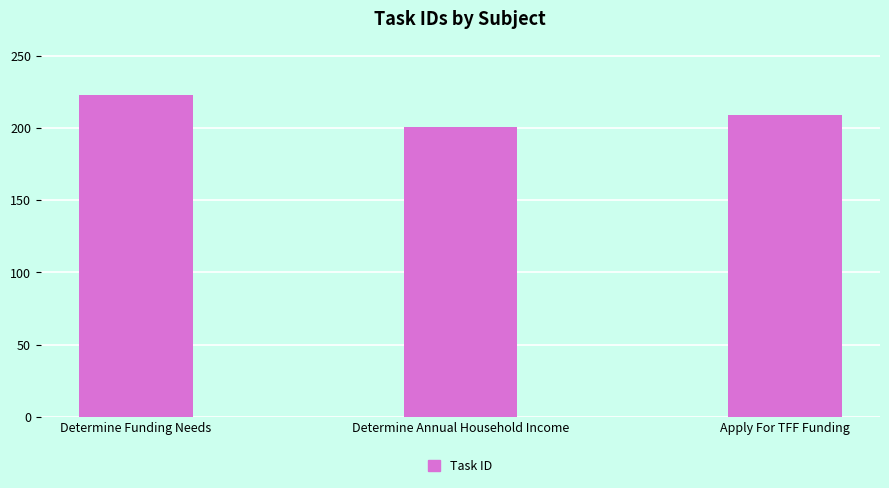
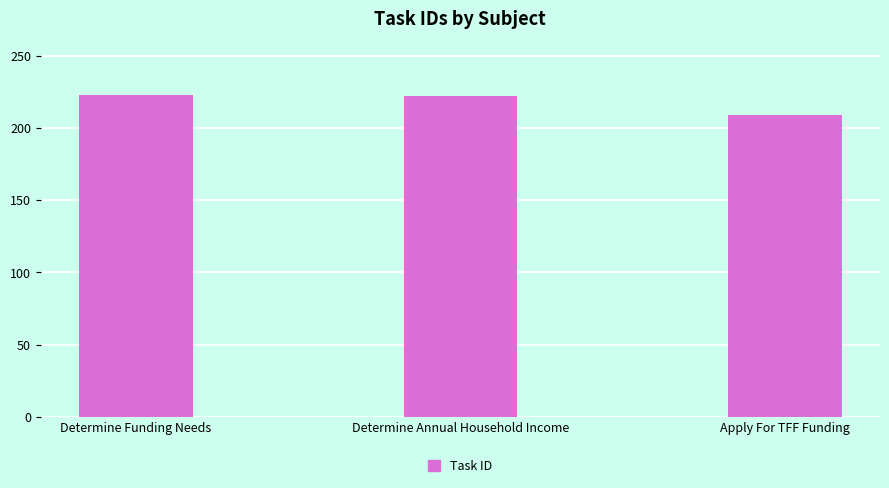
  {
    "Determine Funding Needs": 223,
-   "Determine Annual Household Income": 201,
+   "Determine Annual Household Income": 222,
    "Apply For TFF Funding": 209
  }
